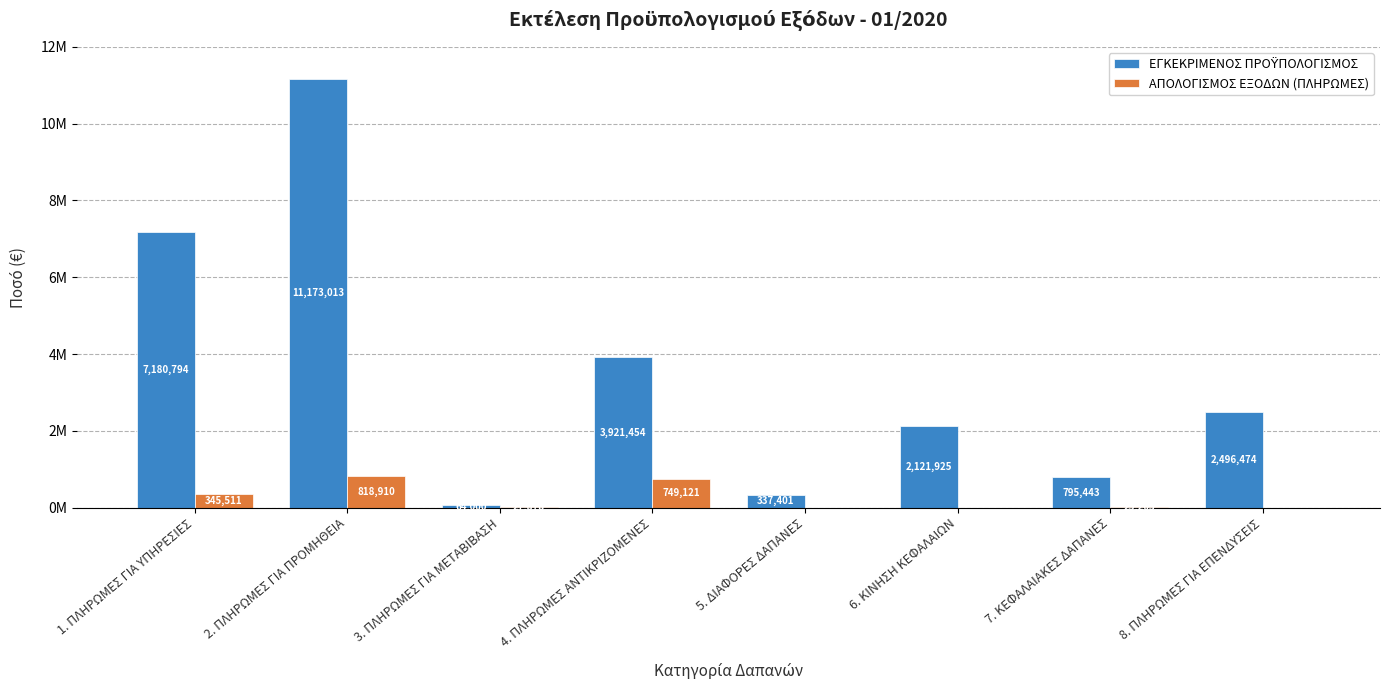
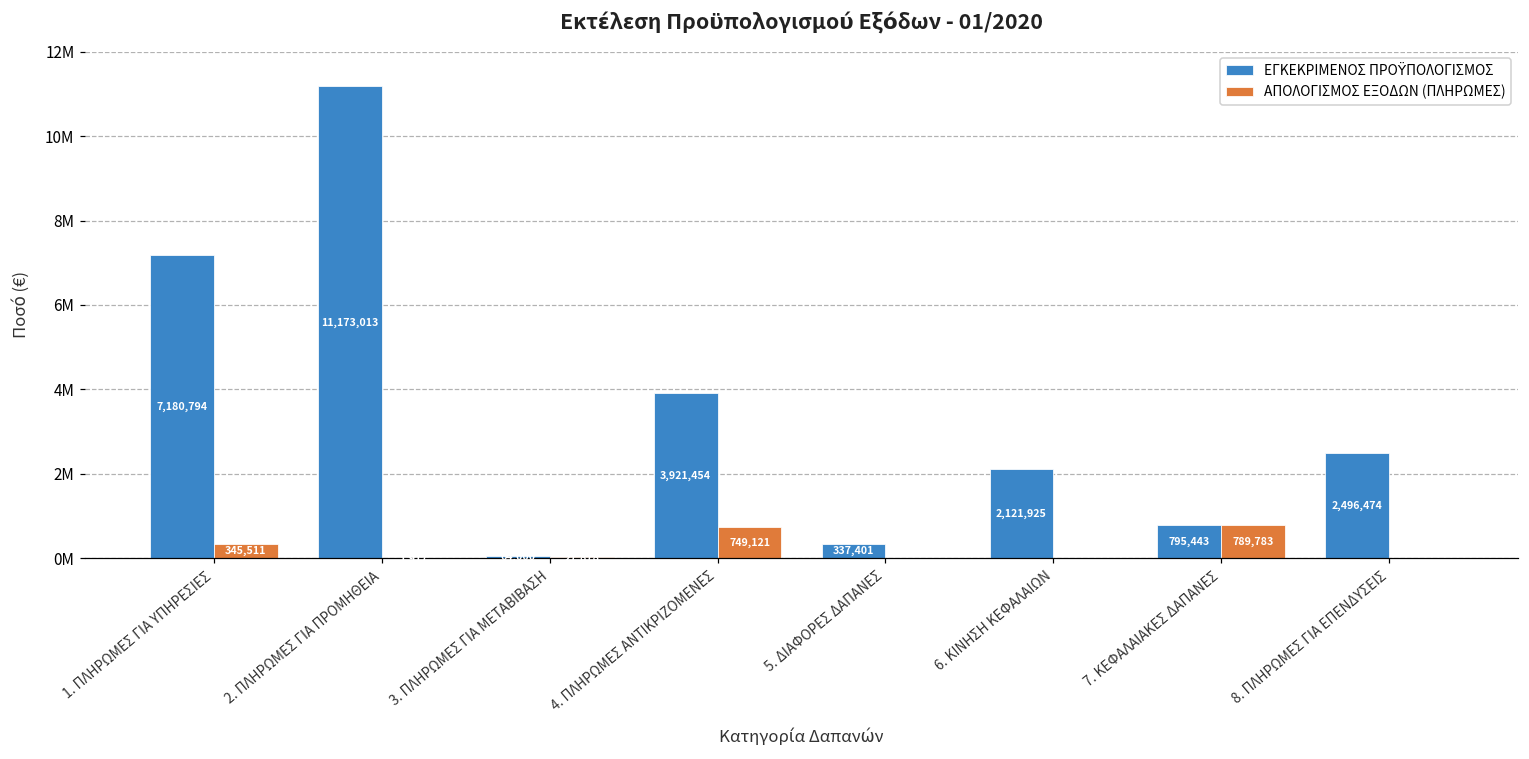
  {
    "ΕΓΚΕΚΡΙΜΕΝΟΣ ΠΡΟΫΠΟΛΟΓΙΣΜΟΣ": {
      "1. ΠΛΗΡΩΜΕΣ ΓΙΑ ΥΠΗΡΕΣΙΕΣ": "7,180,794",
      "2. ΠΛΗΡΩΜΕΣ ΓΙΑ ΠΡΟΜΗΘΕΙΑ": "11,173,013",
      "4. ΠΛΗΡΩΜΕΣ ΑΝΤΙΚΡΙΖΟΜΕΝΕΣ": "3,921,454",
      "5. ΔΙΑΦΟΡΕΣ ΔΑΠΑΝΕΣ": "337,401",
      "6. ΚΙΝΗΣΗ ΚΕΦΑΛΑΙΩΝ": "2,121,925",
      "7. ΚΕΦΑΛΑΙΑΚΕΣ ΔΑΠΑΝΕΣ": "795,443",
      "8. ΠΛΗΡΩΜΕΣ ΓΙΑ ΕΠΕΝΔΥΣΕΙΣ": "2,496,474"
    },
    "ΑΠΟΛΟΓΙΣΜΟΣ ΕΞΟΔΩΝ (ΠΛΗΡΩΜΕΣ)": {
-     "2. ΠΛΗΡΩΜΕΣ ΓΙΑ ΠΡΟΜΗΘΕΙΑ": "800000",
+     "2. ΠΛΗΡΩΜΕΣ ΓΙΑ ΠΡΟΜΗΘΕΙΑ": "0",
      "5. ΔΙΑΦΟΡΕΣ ΔΑΠΑΝΕΣ": "0",
      "6. ΚΙΝΗΣΗ ΚΕΦΑΛΑΙΩΝ": "0",
-     "7. ΚΕΦΑΛΑΙΑΚΕΣ ΔΑΠΑΝΕΣ": "0",
+     "7. ΚΕΦΑΛΑΙΑΚΕΣ ΔΑΠΑΝΕΣ": "800000",
      "8. ΠΛΗΡΩΜΕΣ ΓΙΑ ΕΠΕΝΔΥΣΕΙΣ": "0"
    }
  }
